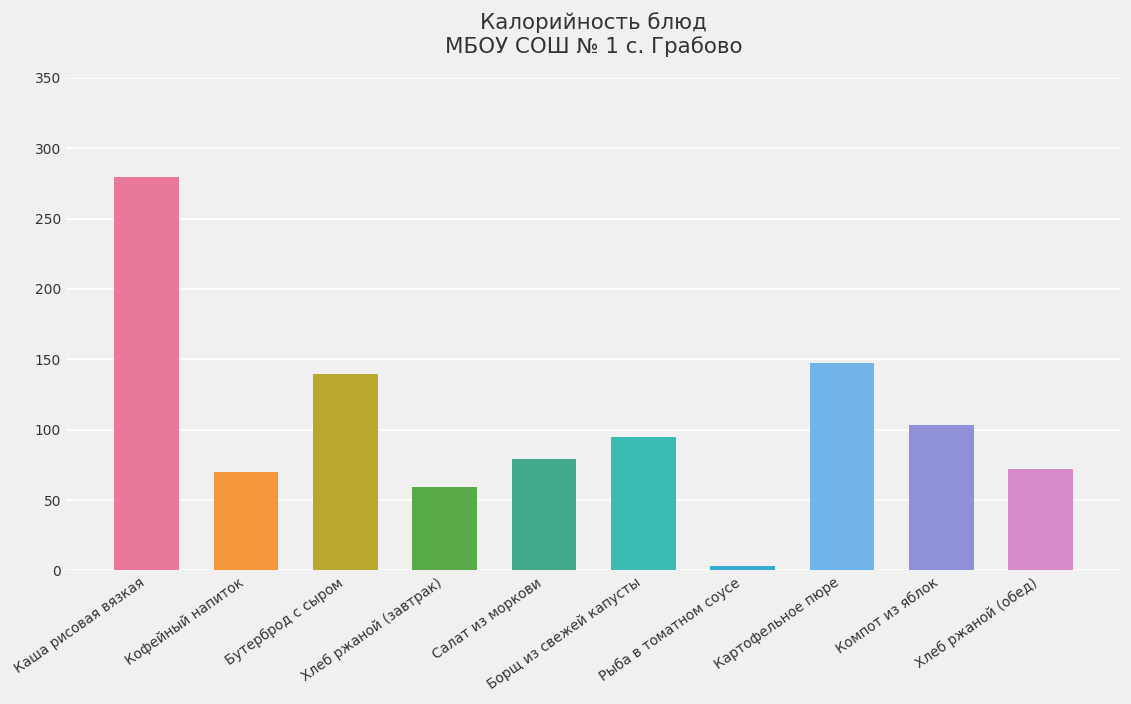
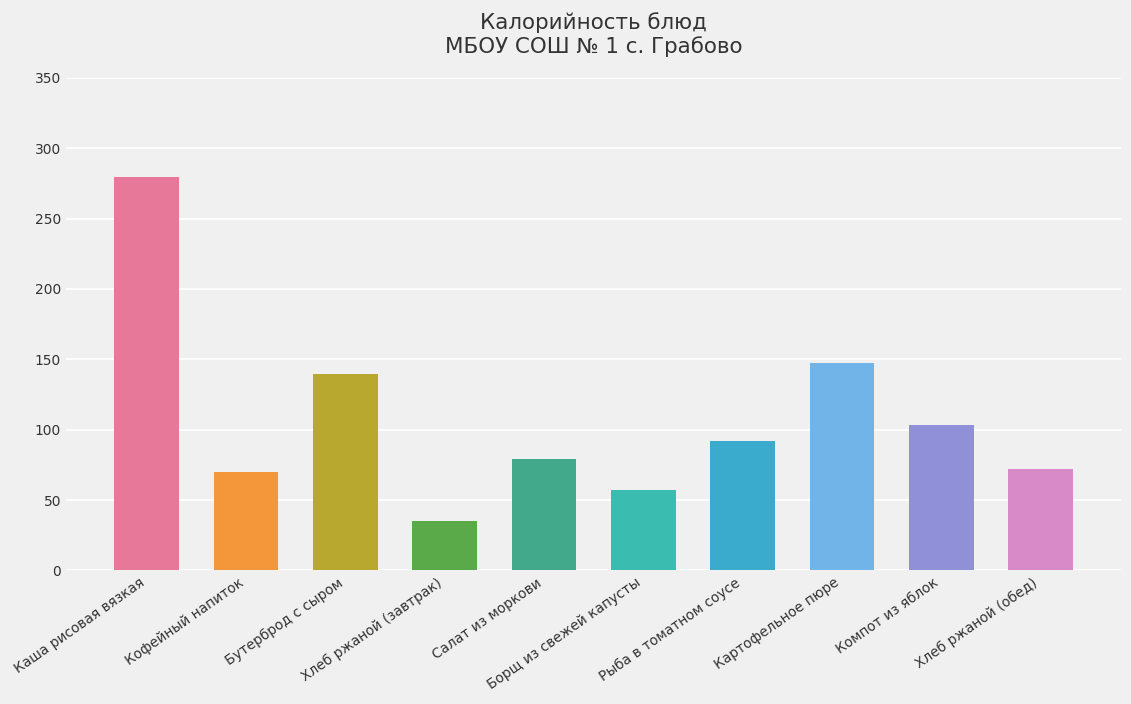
  {
    "Каша рисовая вязкая": 279,
    "Кофейный напиток": 70,
    "Бутерброд с сыром": 139,
-   "Хлеб ржаной (завтрак)": 59,
+   "Хлеб ржаной (завтрак)": 35,
    "Салат из моркови": 79,
-   "Борщ из свежей капусты": 94,
-   "Рыба в томатном соусе": 3,
+   "Борщ из свежей капусты": 57,
+   "Рыба в томатном соусе": 92,
    "Картофельное пюре": 147,
    "Компот из яблок": 103,
    "Хлеб ржаной (обед)": 72
  }
